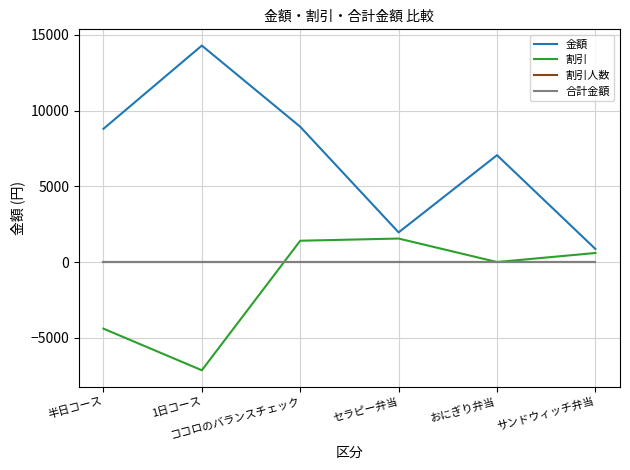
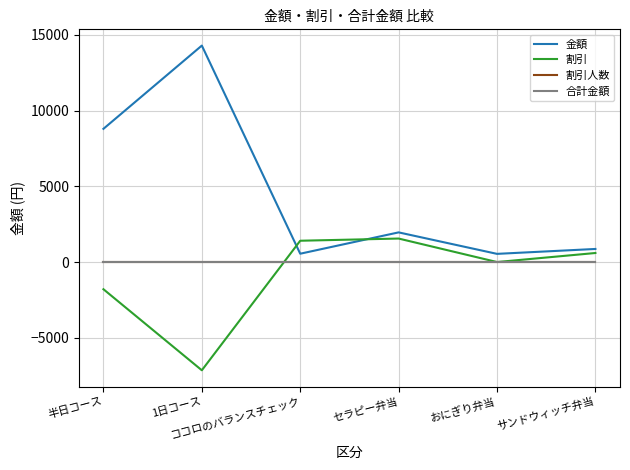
  {
    "金額": {
      "半日コース": 8800,
      "1日コース": 14300,
-     "ココロのバランスチェック": 8900,
+     "ココロのバランスチェック": 600,
      "セラピー弁当": 2000,
-     "おにぎり弁当": 7100,
+     "おにぎり弁当": 500,
      "サンドウィッチ弁当": 900
    },
    "割引": {
-     "半日コース": -4400,
+     "半日コース": -1800,
      "1日コース": -7200,
      "ココロのバランスチェック": 1400,
      "セラピー弁当": 1600,
      "サンドウィッチ弁当": 600
    },
    "合計金額": {
      "半日コース": 0,
      "1日コース": 0,
      "ココロのバランスチェック": 0,
      "セラピー弁当": 0,
      "サンドウィッチ弁当": 0
    }
  }
